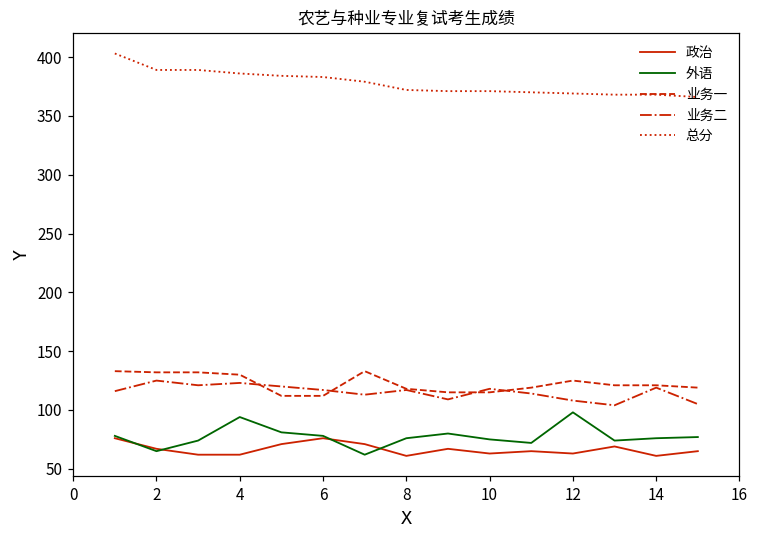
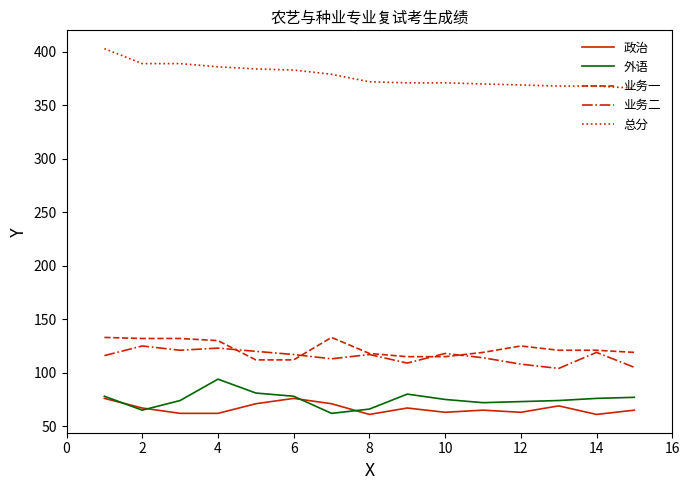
  {
    "外语": {
      "4": 94,
-     "8": 76,
+     "8": 66,
      "10": 75,
-     "12": 98,
+     "12": 73,
      "14": 76
    }
  }
